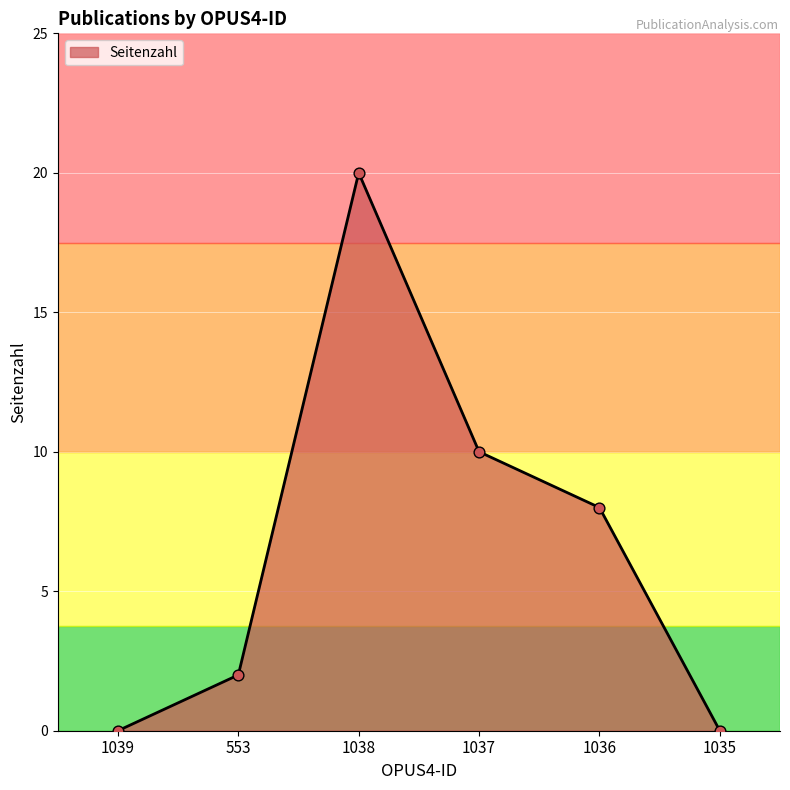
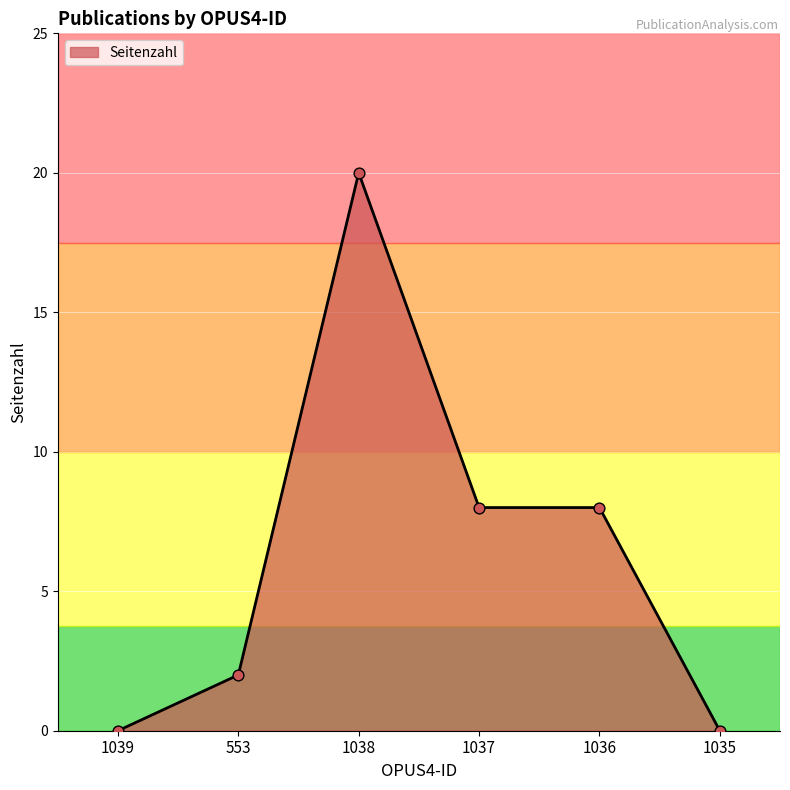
  {
    "1039": 0,
    "553": 2,
    "1038": 20,
-   "1037": 10,
+   "1037": 8,
    "1036": 8,
    "1035": 0
  }
